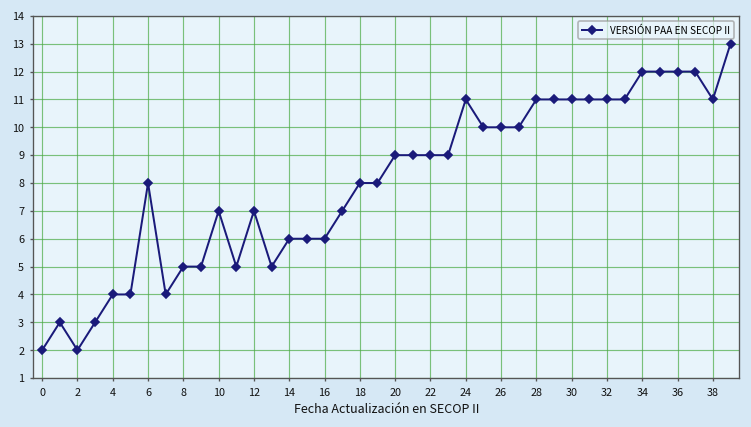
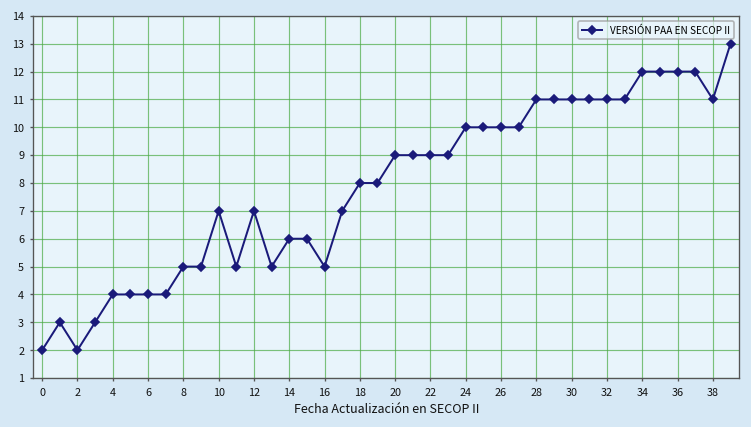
  {
    "0": 2,
    "2": 2,
    "4": 4,
-   "6": 8,
+   "6": 4,
    "8": 5,
    "10": 7,
    "12": 7,
    "14": 6,
-   "16": 6,
+   "16": 5,
    "18": 8,
    "20": 9,
    "22": 9,
-   "24": 11,
+   "24": 10,
    "26": 10,
    "28": 11,
    "30": 11,
    "32": 11,
    "34": 12,
    "36": 12,
    "38": 11
  }
